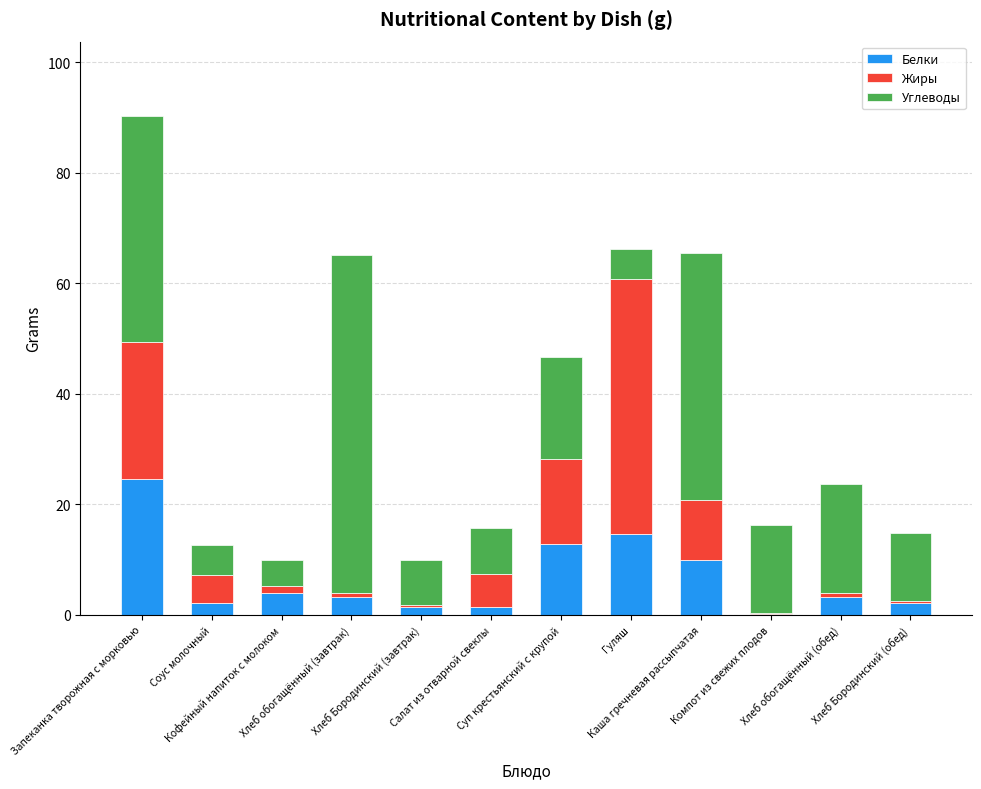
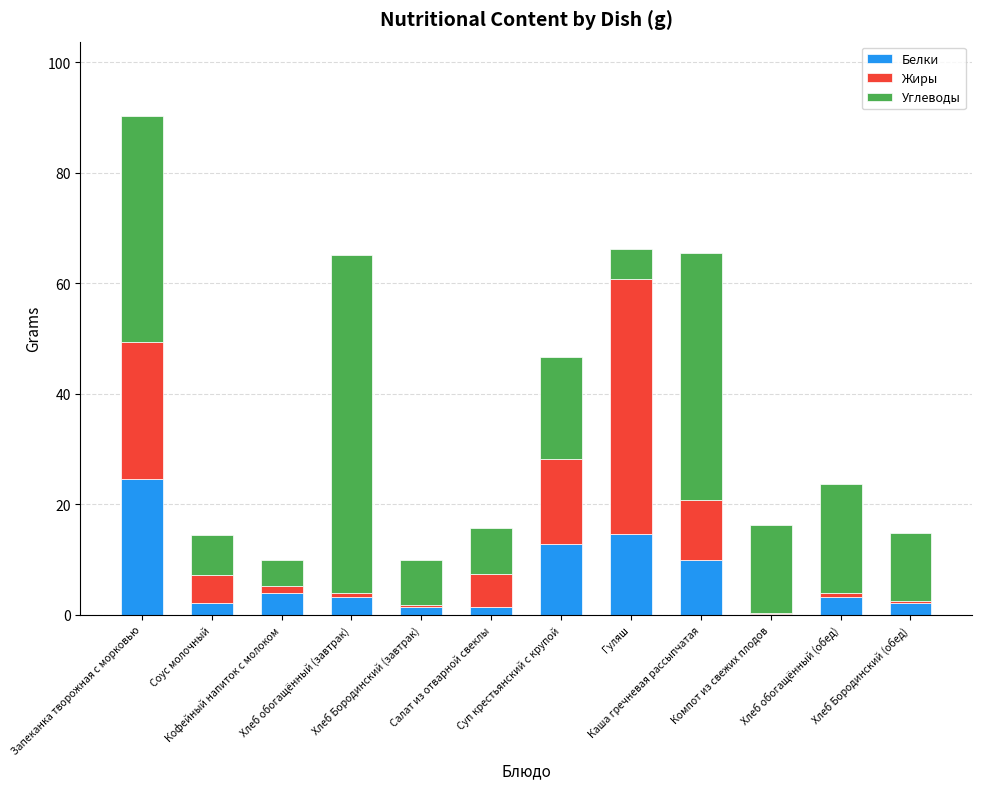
  {
    "Белки": {
      "Запеканка творожная с морковью": 25,
      "Соус молочный": 2,
      "Кофейный напиток с молоком": 4,
      "Хлеб обогащённый (завтрак)": 3,
      "Хлеб Бородинский (завтрак)": 1,
      "Салат из отварной свеклы": 1,
      "Суп крестьянский с крупой": 13,
      "Гуляш": 15,
      "Каша гречневая рассыпчатая": 10,
      "Хлеб обогащённый (обед)": 3,
      "Хлеб Бородинский (обед)": 2
    },
    "Жиры": {
      "Запеканка творожная с морковью": 25,
      "Соус молочный": 5,
      "Кофейный напиток с молоком": 1,
      "Хлеб обогащённый (завтрак)": 1,
      "Салат из отварной свеклы": 6,
      "Суп крестьянский с крупой": 15,
      "Гуляш": 46,
      "Каша гречневая рассыпчатая": 11,
      "Хлеб обогащённый (обед)": 1
    },
    "Углеводы": {
      "Запеканка творожная с морковью": 41,
-     "Соус молочный": 5,
+     "Соус молочный": 7,
      "Кофейный напиток с молоком": 5,
      "Хлеб обогащённый (завтрак)": 61,
      "Хлеб Бородинский (завтрак)": 8,
      "Салат из отварной свеклы": 8,
      "Суп крестьянский с крупой": 18,
      "Гуляш": 5,
      "Каша гречневая рассыпчатая": 45,
      "Компот из свежих плодов": 16,
      "Хлеб обогащённый (обед)": 20,
      "Хлеб Бородинский (обед)": 12
    }
  }
